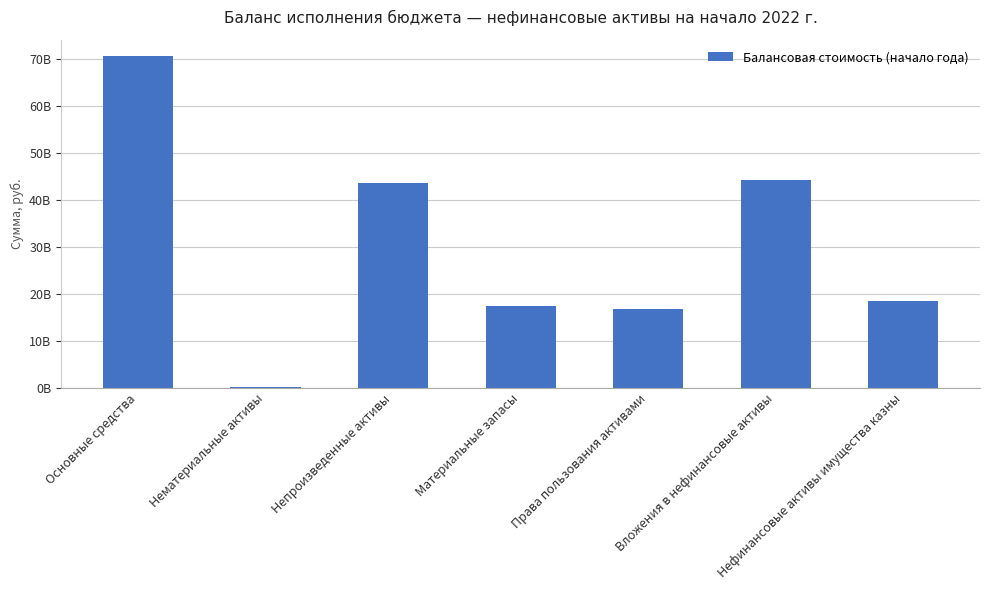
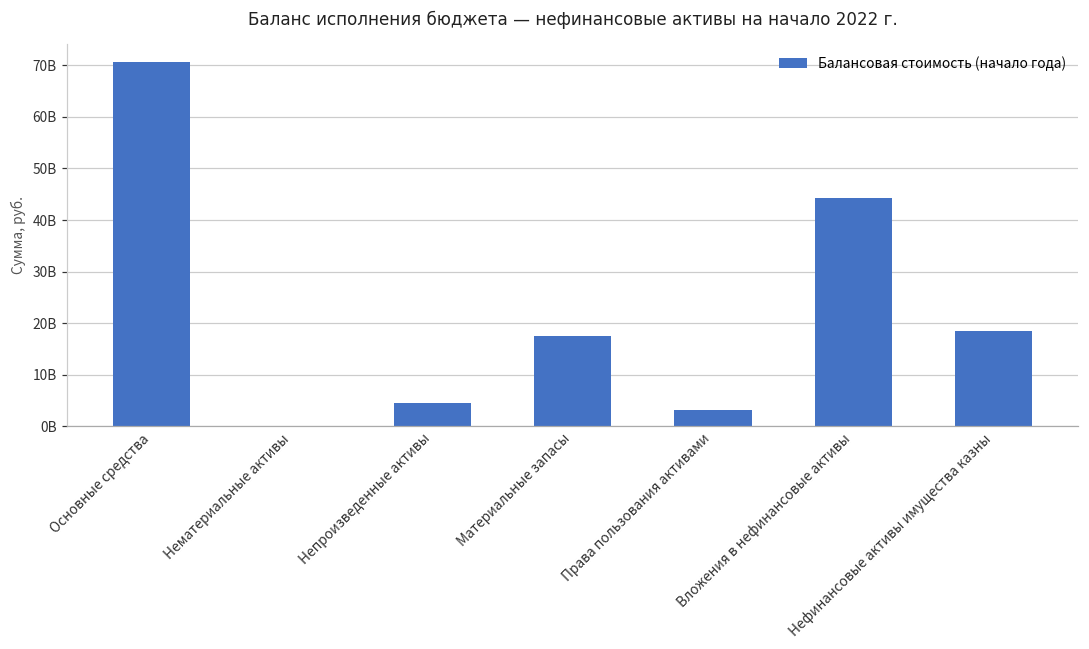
  {
    "Основные средства": 71000000000,
-   "Непроизведенные активы": 44000000000,
+   "Непроизведенные активы": 5000000000,
    "Материальные запасы": 17000000000,
-   "Права пользования активами": 17000000000,
+   "Права пользования активами": 3000000000,
    "Вложения в нефинансовые активы": 44000000000,
    "Нефинансовые активы имущества казны": 18000000000
  }
